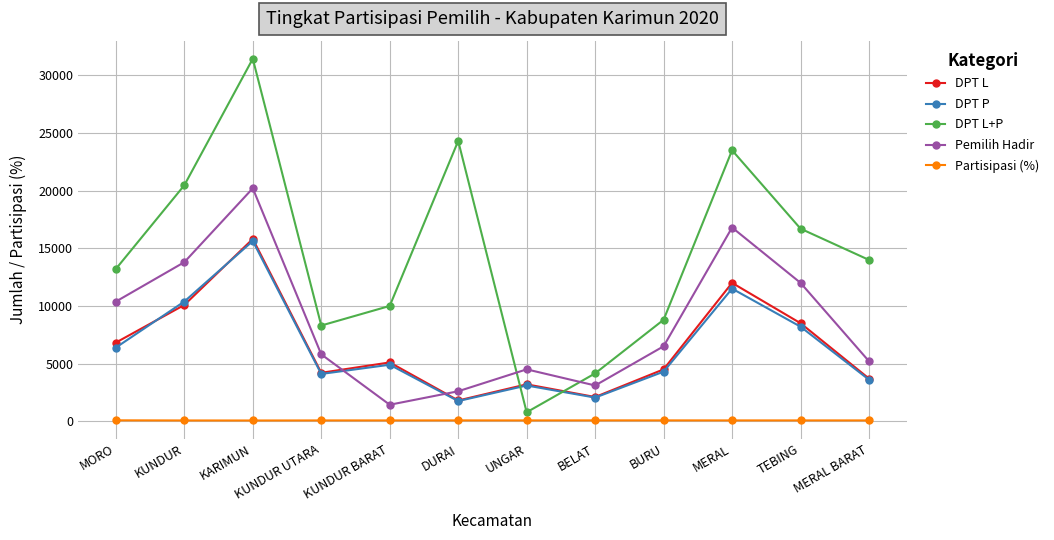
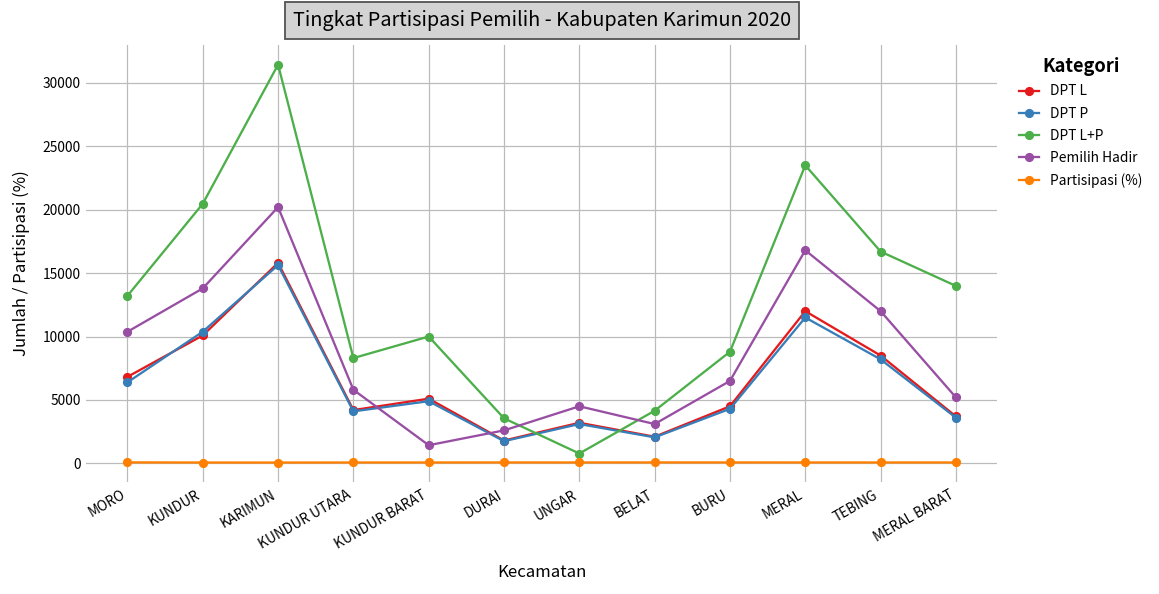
  {
    "DPT L": {
      "MORO": 6800,
      "KUNDUR": 10100,
      "MERAL": 12000,
      "TEBING": 8500
    },
    "DPT P": {
      "MORO": 6400,
      "KUNDUR": 10400,
      "MERAL": 11500,
      "TEBING": 8200
    },
    "DPT L+P": {
      "MORO": 13200,
      "KUNDUR": 20500,
      "KARIMUN": 31400,
      "KUNDUR UTARA": 8300,
      "KUNDUR BARAT": 10000,
-     "DURAI": 24300,
+     "DURAI": 3600,
      "UNGAR": 800,
      "BELAT": 4200,
      "BURU": 8800,
      "MERAL": 23500,
      "TEBING": 16700,
      "MERAL BARAT": 14000
    },
    "Pemilih Hadir": {
      "MORO": 10400,
      "KUNDUR": 13800,
      "KARIMUN": 20200,
      "KUNDUR UTARA": 5800,
      "KUNDUR BARAT": 1400,
      "DURAI": 2600,
      "UNGAR": 4500,
      "BELAT": 3100,
      "BURU": 6500,
      "MERAL": 16800,
      "TEBING": 12000,
      "MERAL BARAT": 5200
    },
    "Partisipasi (%)": {
      "MORO": 100,
      "KUNDUR": 100,
      "KARIMUN": 100,
      "KUNDUR UTARA": 100,
      "KUNDUR BARAT": 100,
      "DURAI": 100,
      "UNGAR": 100,
      "BELAT": 100,
      "BURU": 100,
      "MERAL": 100,
      "TEBING": 100,
      "MERAL BARAT": 100
    }
  }
